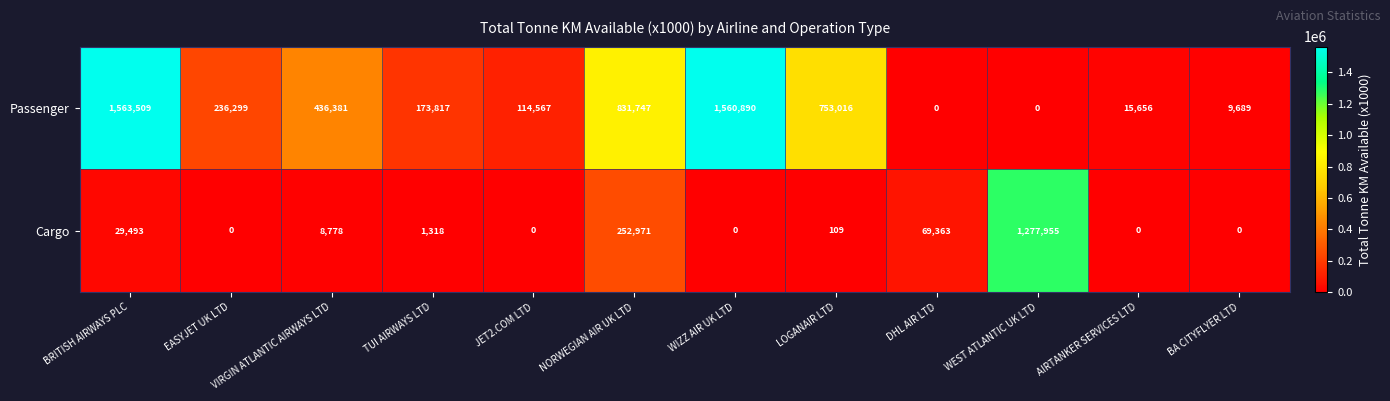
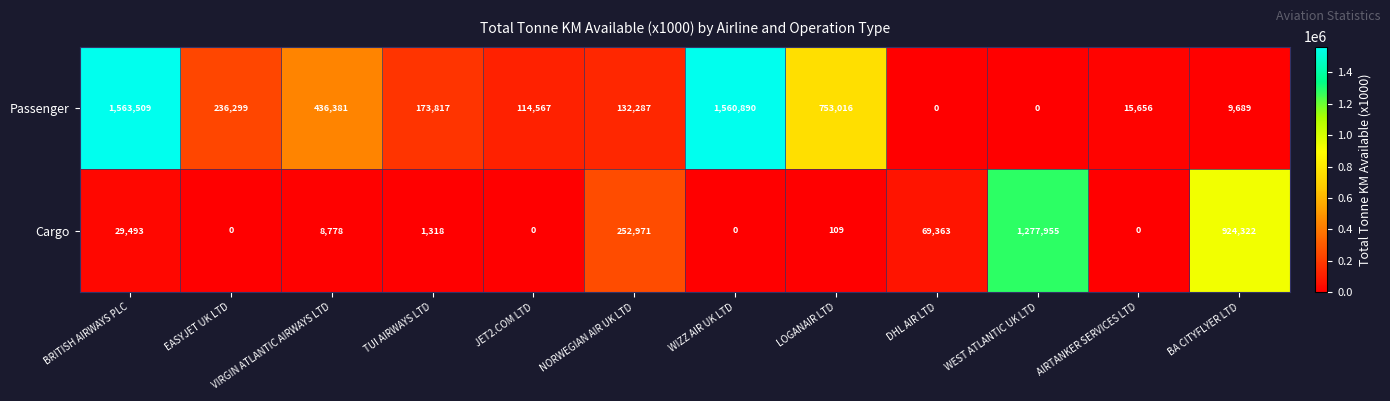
  {
    "Passenger": {
      "BRITISH AIRWAYS PLC": "1,563,509",
      "EASYJET UK LTD": "236,299",
      "VIRGIN ATLANTIC AIRWAYS LTD": "436,381",
      "TUI AIRWAYS LTD": "173,817",
      "JET2.COM LTD": "114,567",
-     "NORWEGIAN AIR UK LTD": "831,747",
+     "NORWEGIAN AIR UK LTD": "132,287",
      "WIZZ AIR UK LTD": "1,560,890",
      "LOGANAIR LTD": "753,016",
      "DHL AIR LTD": "0",
      "WEST ATLANTIC UK LTD": "0",
      "AIRTANKER SERVICES LTD": "15,656",
      "BA CITYFLYER LTD": "9,689"
    },
    "Cargo": {
      "BRITISH AIRWAYS PLC": "29,493",
      "EASYJET UK LTD": "0",
      "VIRGIN ATLANTIC AIRWAYS LTD": "8,778",
      "TUI AIRWAYS LTD": "1,318",
      "JET2.COM LTD": "0",
      "NORWEGIAN AIR UK LTD": "252,971",
      "WIZZ AIR UK LTD": "0",
      "LOGANAIR LTD": "109",
      "DHL AIR LTD": "69,363",
      "WEST ATLANTIC UK LTD": "1,277,955",
      "AIRTANKER SERVICES LTD": "0",
-     "BA CITYFLYER LTD": "0"
+     "BA CITYFLYER LTD": "924,322"
    }
  }
